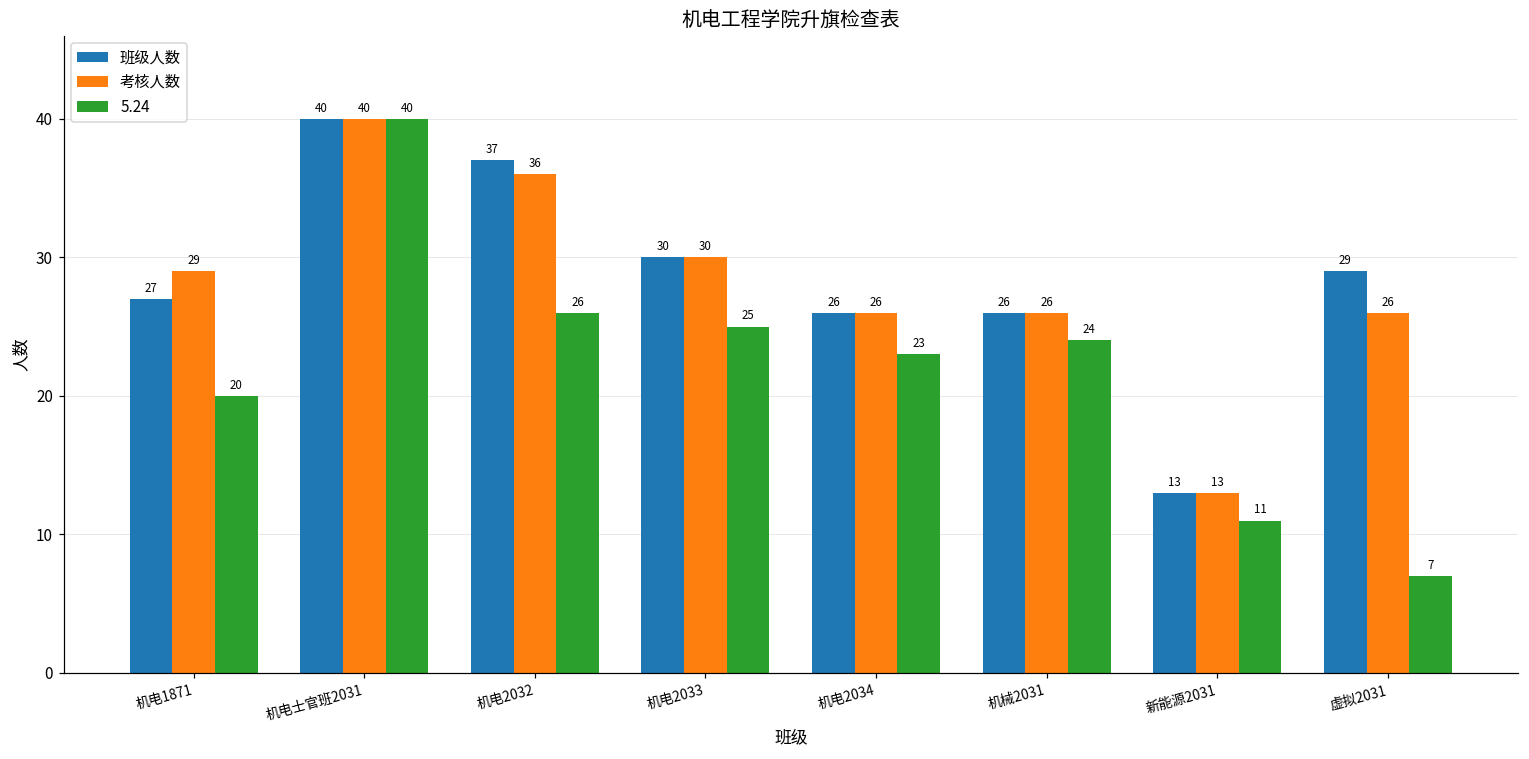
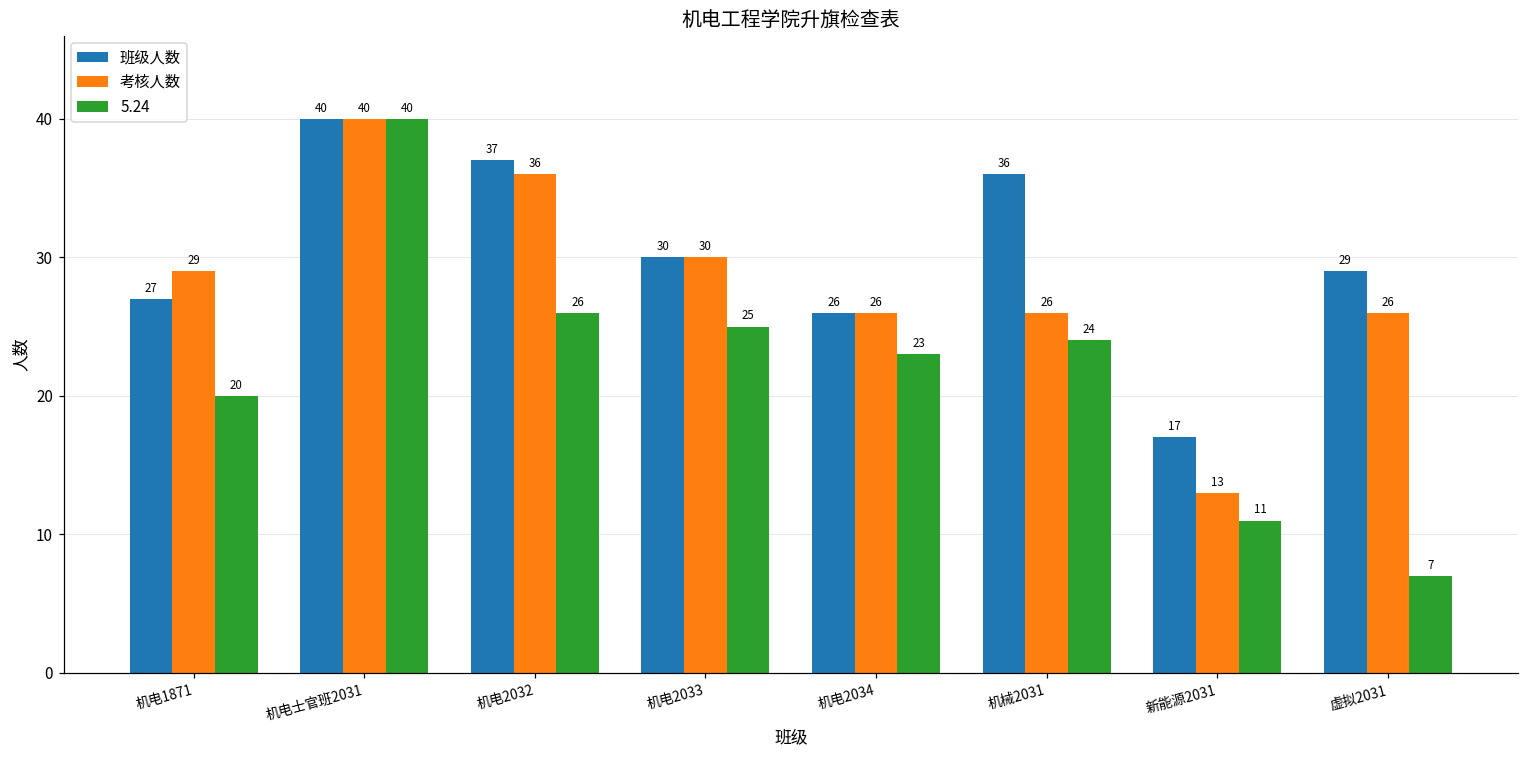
  {
    "班级人数": {
      "机电1871": 27,
      "机电士官班2031": 40,
      "机电2032": 37,
      "机电2033": 30,
      "机电2034": 26,
-     "机械2031": 26,
-     "新能源2031": 13,
+     "机械2031": 36,
+     "新能源2031": 17,
      "虚拟2031": 29
    },
    "考核人数": {
      "机电1871": 29,
      "机电士官班2031": 40,
      "机电2032": 36,
      "机电2033": 30,
      "机电2034": 26,
      "机械2031": 26,
      "新能源2031": 13,
      "虚拟2031": 26
    },
    "5.24": {
      "机电1871": 20,
      "机电士官班2031": 40,
      "机电2032": 26,
      "机电2033": 25,
      "机电2034": 23,
      "机械2031": 24,
      "新能源2031": 11,
      "虚拟2031": 7
    }
  }
